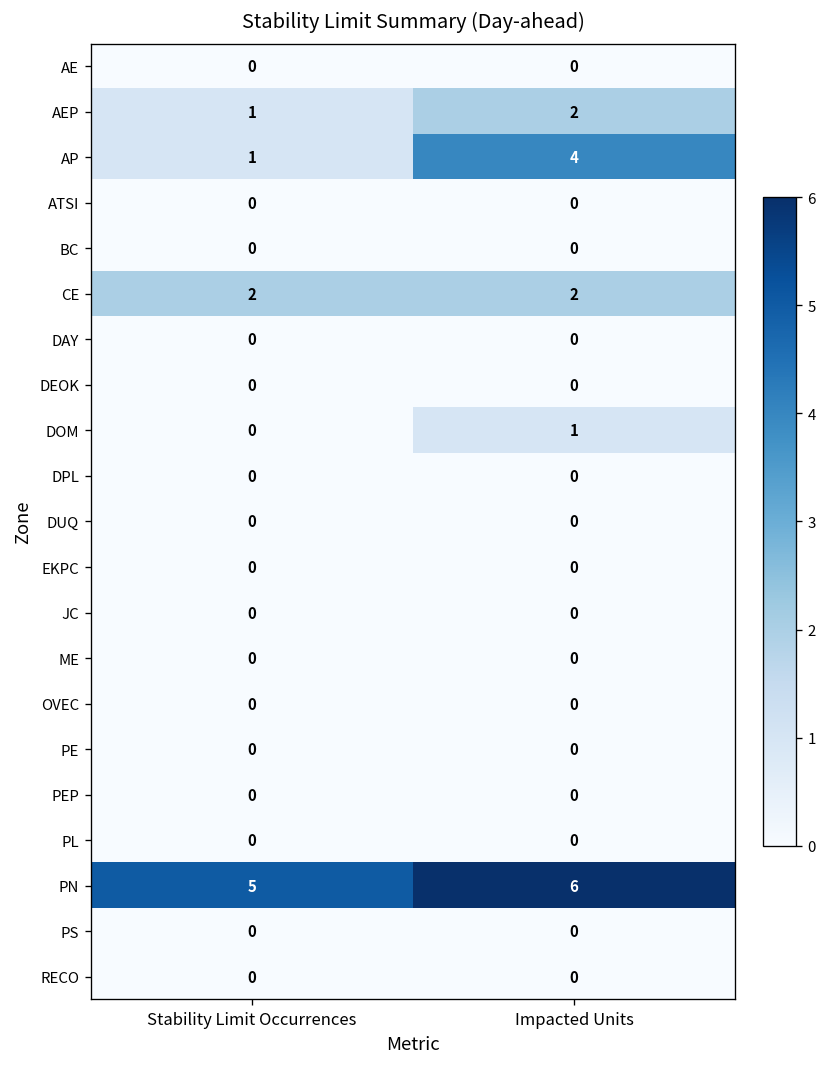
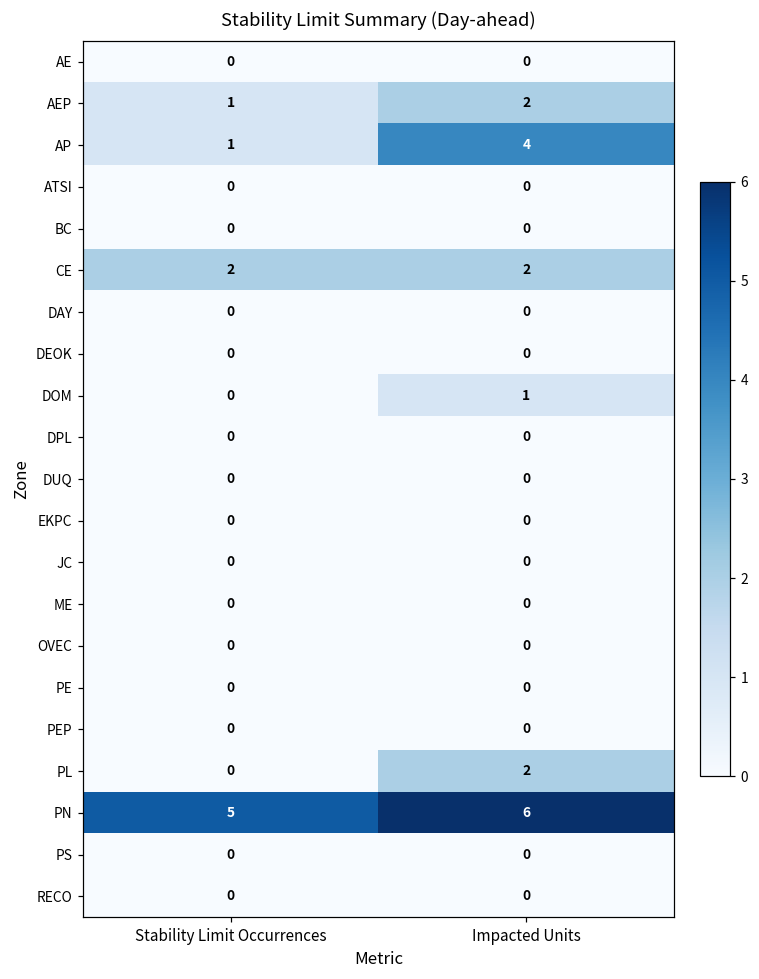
  {
    "AE": {
      "Stability Limit Occurrences": 0,
      "Impacted Units": 0
    },
    "AEP": {
      "Stability Limit Occurrences": 1,
      "Impacted Units": 2
    },
    "AP": {
      "Stability Limit Occurrences": 1,
      "Impacted Units": 4
    },
    "ATSI": {
      "Stability Limit Occurrences": 0,
      "Impacted Units": 0
    },
    "BC": {
      "Stability Limit Occurrences": 0,
      "Impacted Units": 0
    },
    "CE": {
      "Stability Limit Occurrences": 2,
      "Impacted Units": 2
    },
    "DAY": {
      "Stability Limit Occurrences": 0,
      "Impacted Units": 0
    },
    "DEOK": {
      "Stability Limit Occurrences": 0,
      "Impacted Units": 0
    },
    "DOM": {
      "Stability Limit Occurrences": 0,
      "Impacted Units": 1
    },
    "DPL": {
      "Stability Limit Occurrences": 0,
      "Impacted Units": 0
    },
    "DUQ": {
      "Stability Limit Occurrences": 0,
      "Impacted Units": 0
    },
    "EKPC": {
      "Stability Limit Occurrences": 0,
      "Impacted Units": 0
    },
    "JC": {
      "Stability Limit Occurrences": 0,
      "Impacted Units": 0
    },
    "ME": {
      "Stability Limit Occurrences": 0,
      "Impacted Units": 0
    },
    "OVEC": {
      "Stability Limit Occurrences": 0,
      "Impacted Units": 0
    },
    "PE": {
      "Stability Limit Occurrences": 0,
      "Impacted Units": 0
    },
    "PEP": {
      "Stability Limit Occurrences": 0,
      "Impacted Units": 0
    },
    "PL": {
      "Stability Limit Occurrences": 0,
-     "Impacted Units": 0
+     "Impacted Units": 2
    },
    "PN": {
      "Stability Limit Occurrences": 5,
      "Impacted Units": 6
    },
    "PS": {
      "Stability Limit Occurrences": 0,
      "Impacted Units": 0
    },
    "RECO": {
      "Stability Limit Occurrences": 0,
      "Impacted Units": 0
    }
  }
